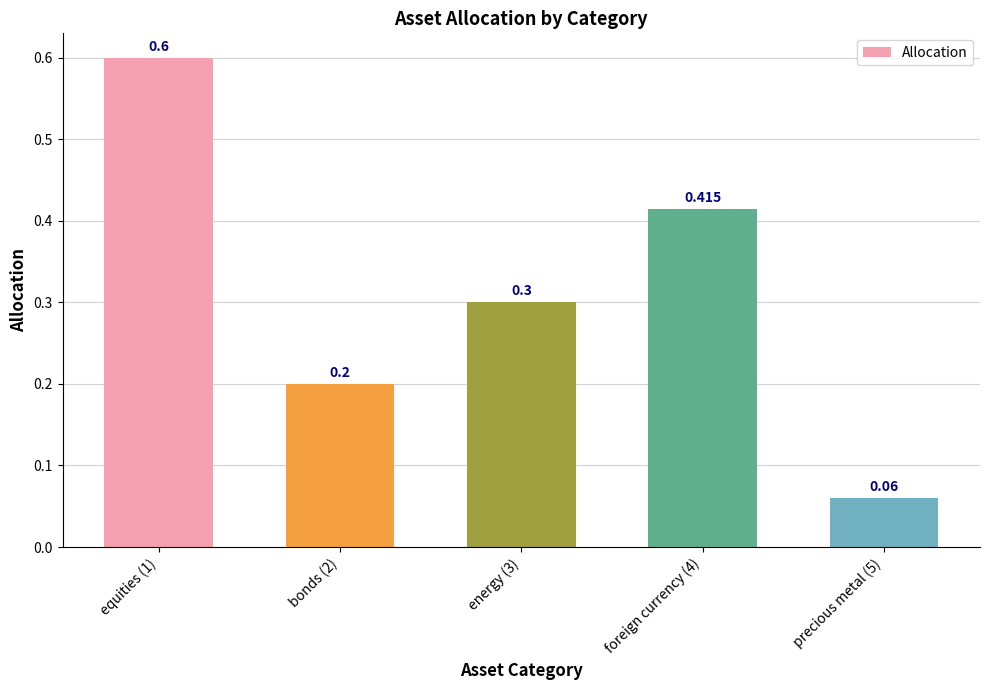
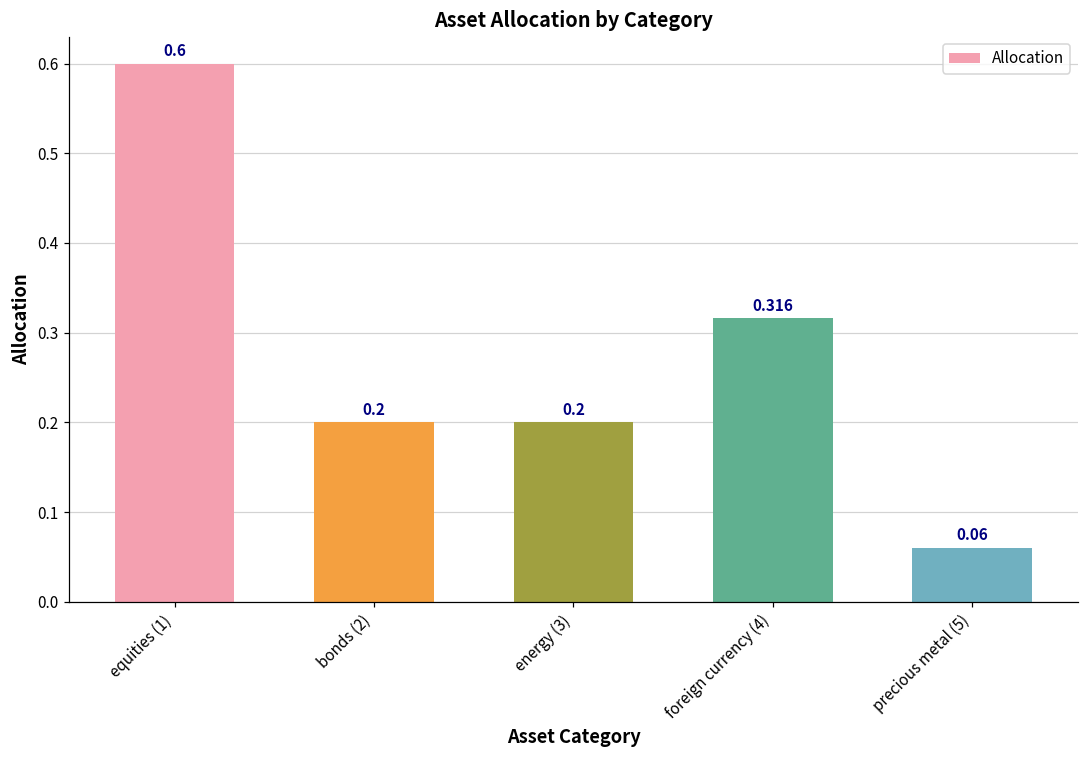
  {
    "equities (1)": 0.6,
    "bonds (2)": 0.2,
-   "energy (3)": 0.3,
-   "foreign currency (4)": 0.415,
+   "energy (3)": 0.2,
+   "foreign currency (4)": 0.316,
    "precious metal (5)": 0.06
  }
